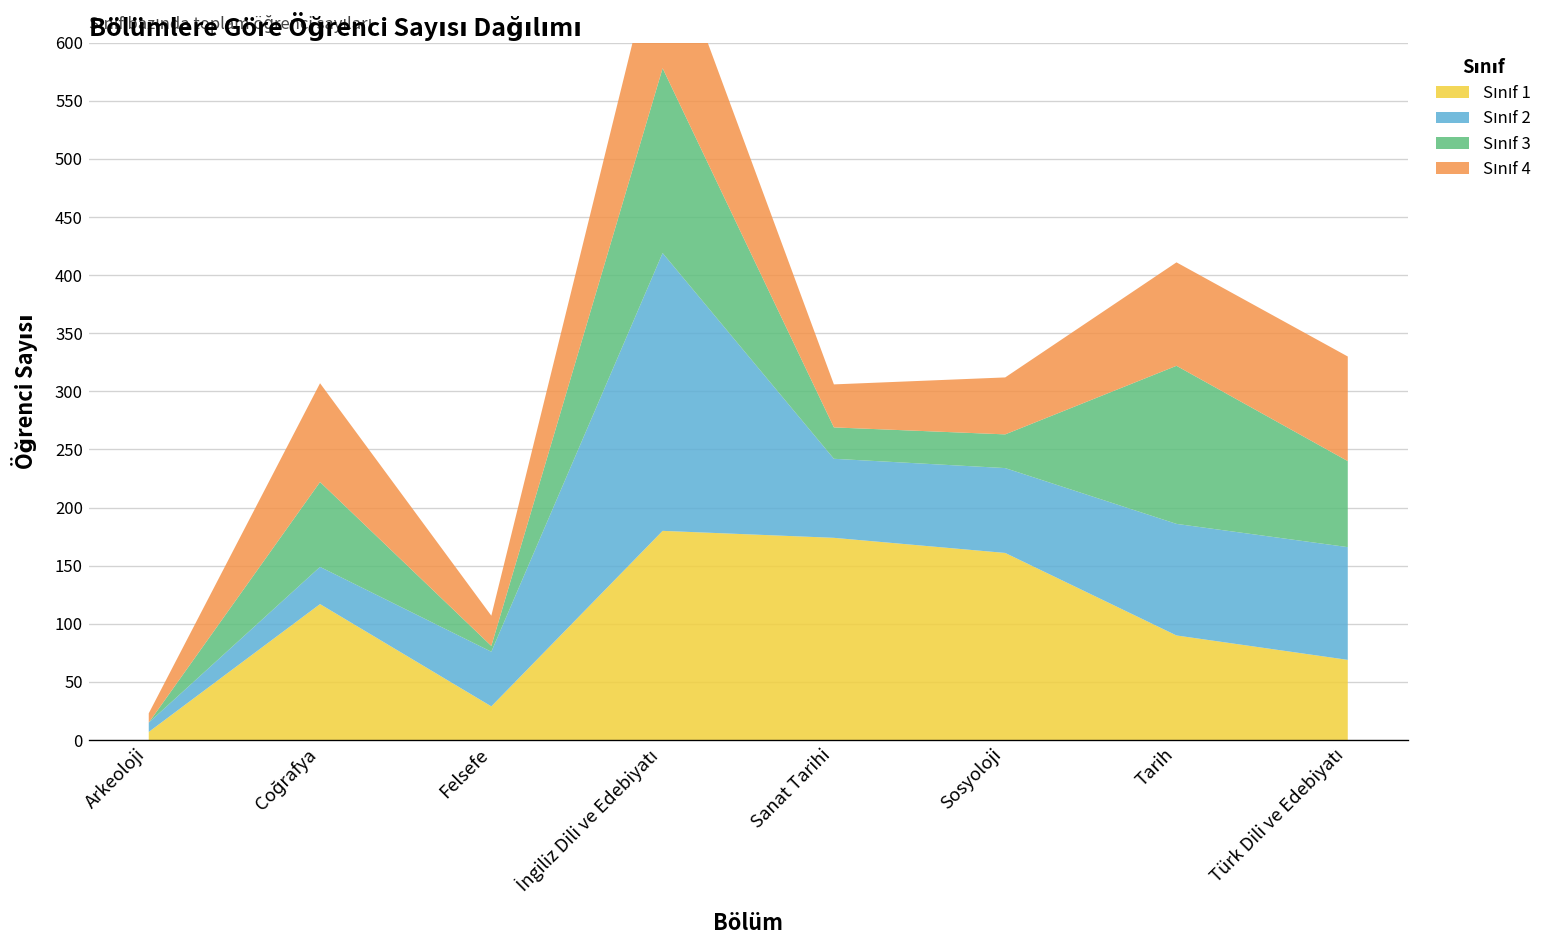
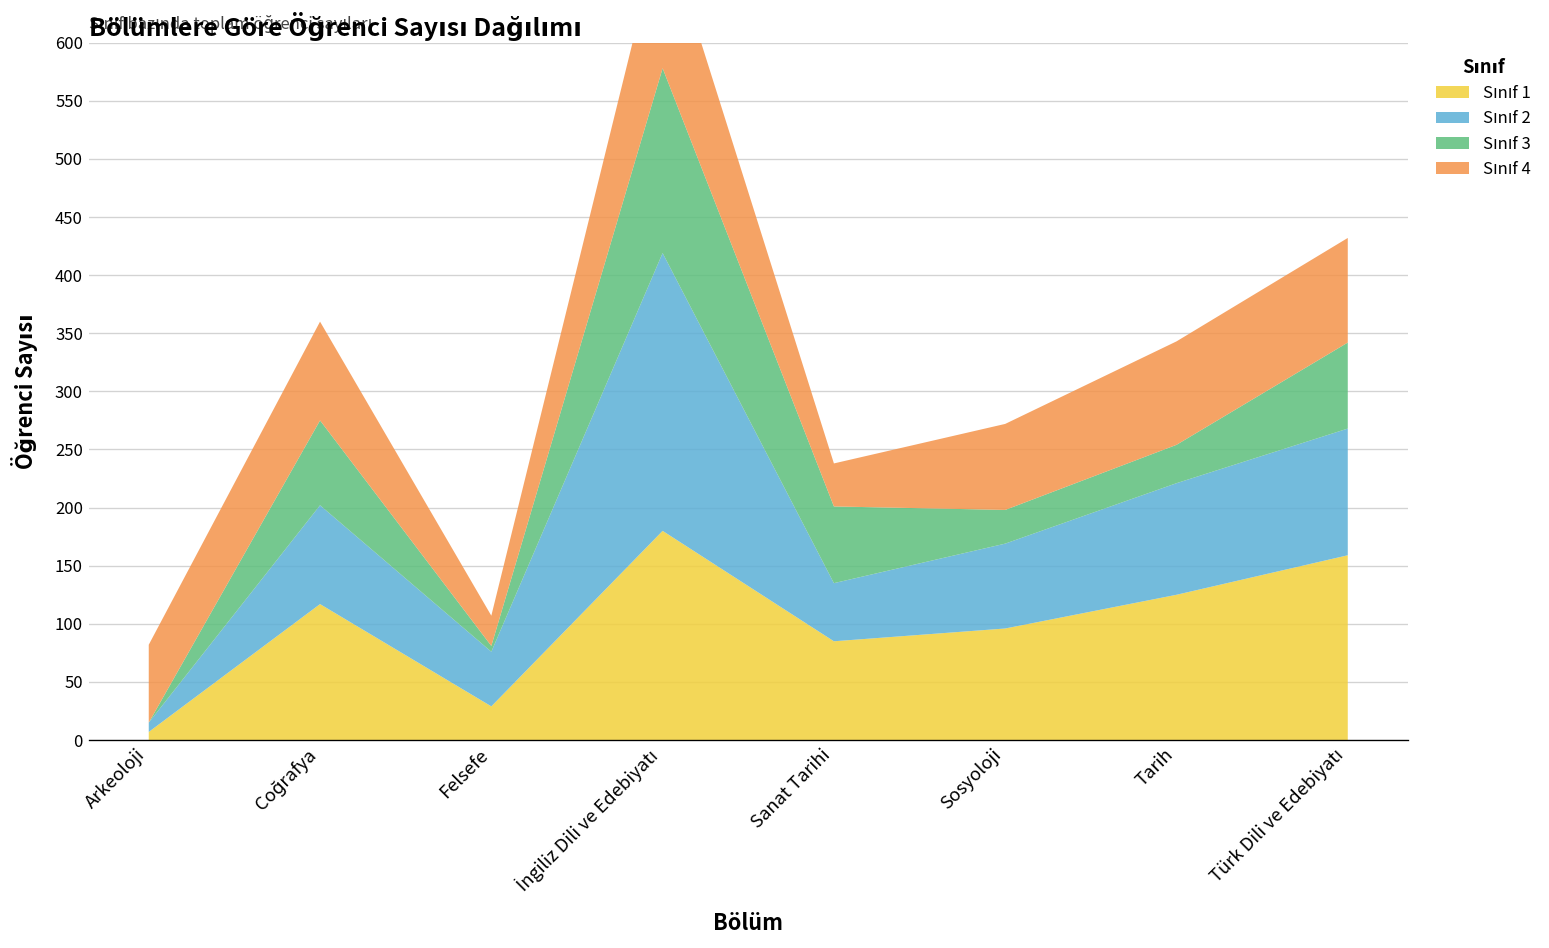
  {
    "Sınıf 1": {
      "Arkeoloji": 10,
      "Coğrafya": 120,
      "Felsefe": 30,
      "İngiliz Dili ve Edebiyatı": 180,
-     "Sanat Tarihi": 170,
-     "Sosyoloji": 160,
-     "Tarih": 90,
-     "Türk Dili ve Edebiyatı": 70
+     "Sanat Tarihi": 90,
+     "Sosyoloji": 100,
+     "Tarih": 130,
+     "Türk Dili ve Edebiyatı": 160
    },
    "Sınıf 2": {
-     "Coğrafya": 30,
+     "Coğrafya": 90,
      "Felsefe": 50,
      "İngiliz Dili ve Edebiyatı": 240,
-     "Sanat Tarihi": 70,
+     "Sanat Tarihi": 50,
      "Sosyoloji": 70,
      "Tarih": 100,
-     "Türk Dili ve Edebiyatı": 100
+     "Türk Dili ve Edebiyatı": 110
    },
    "Sınıf 3": {
      "Coğrafya": 70,
      "Felsefe": 10,
      "İngiliz Dili ve Edebiyatı": 160,
-     "Sanat Tarihi": 30,
+     "Sanat Tarihi": 70,
      "Sosyoloji": 30,
-     "Tarih": 140,
+     "Tarih": 30,
      "Türk Dili ve Edebiyatı": 70
    },
    "Sınıf 4": {
-     "Arkeoloji": 10,
+     "Arkeoloji": 70,
      "Coğrafya": 90,
      "Felsefe": 30,
      "Sanat Tarihi": 40,
-     "Sosyoloji": 50,
+     "Sosyoloji": 70,
      "Tarih": 90,
      "Türk Dili ve Edebiyatı": 90
    }
  }
